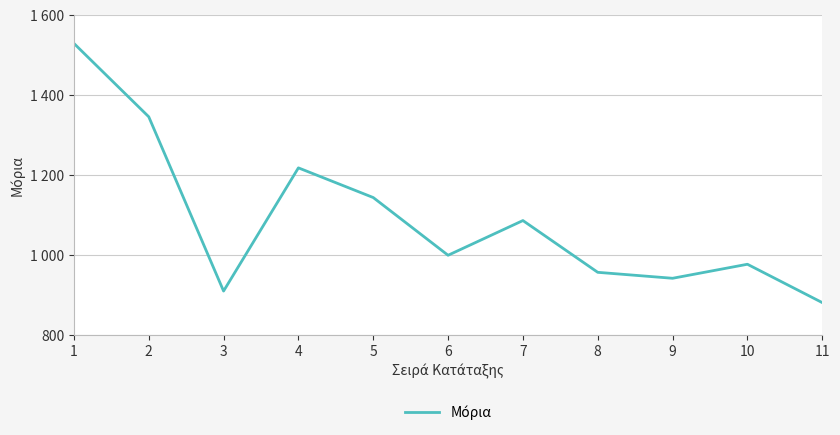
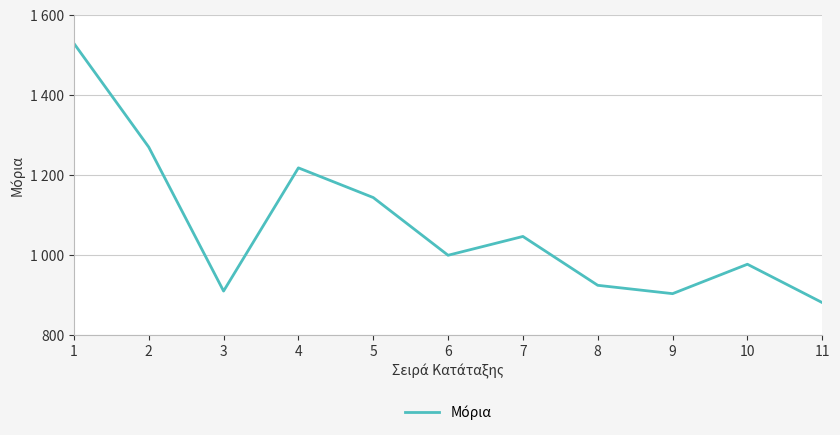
  {
    "1": 1530,
-   "2": 1350,
+   "2": 1270,
    "3": 910,
    "4": 1220,
    "5": 1140,
    "6": 1000,
-   "7": 1090,
-   "8": 960,
-   "9": 940,
+   "7": 1050,
+   "8": 920,
+   "9": 900,
    "10": 980,
    "11": 880
  }
